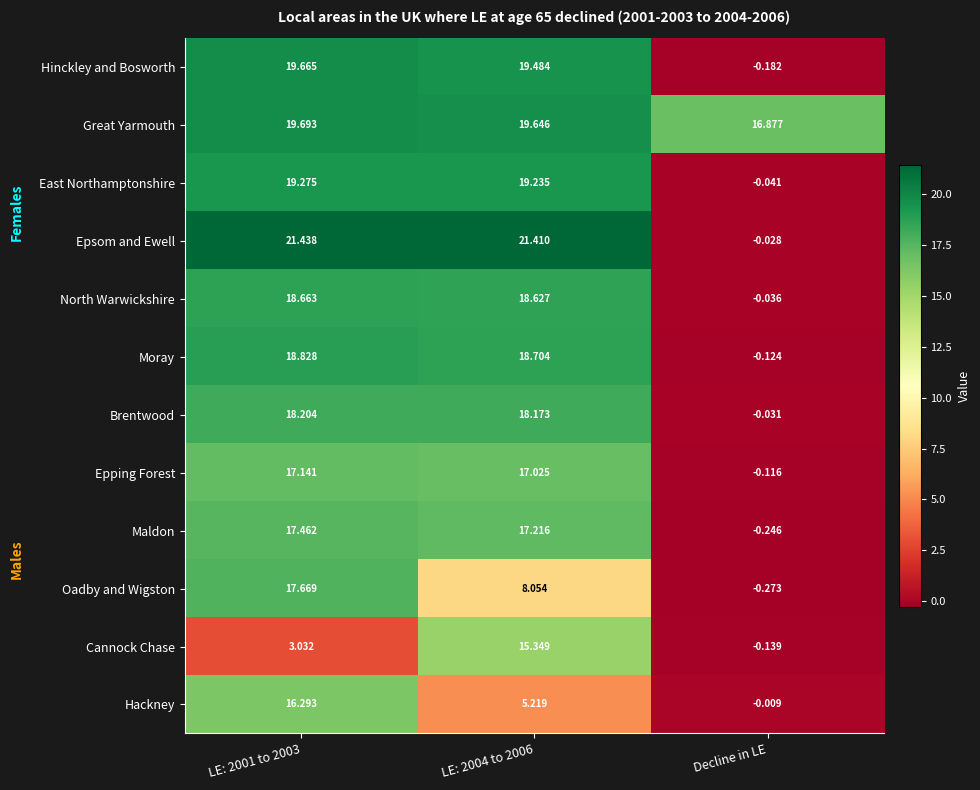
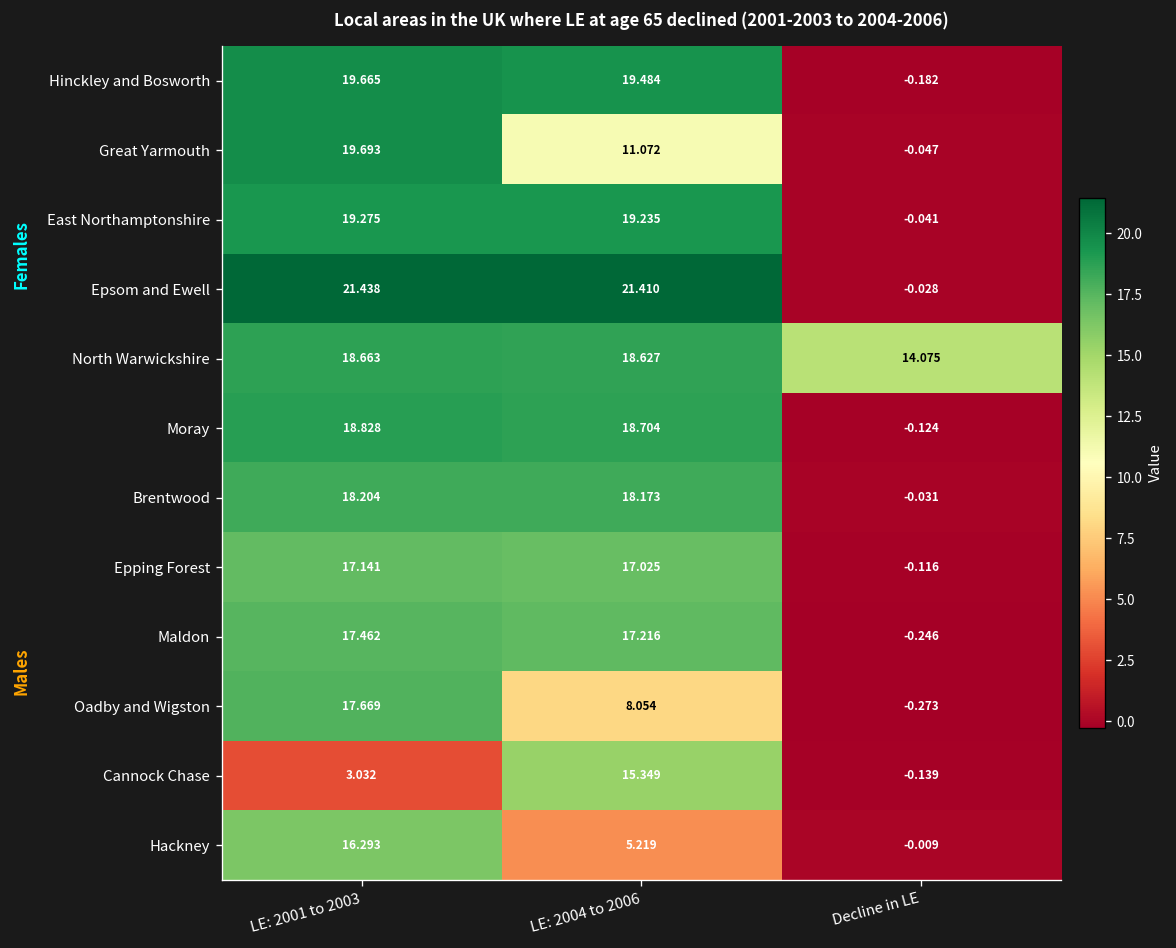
  {
    "Hinckley and Bosworth": {
      "LE: 2001 to 2003": 19.665,
      "LE: 2004 to 2006": 19.484,
      "Decline in LE": -0.182
    },
    "Great Yarmouth": {
      "LE: 2001 to 2003": 19.693,
-     "LE: 2004 to 2006": 19.646,
-     "Decline in LE": 16.877
+     "LE: 2004 to 2006": 11.072,
+     "Decline in LE": -0.047
    },
    "East Northamptonshire": {
      "LE: 2001 to 2003": 19.275,
      "LE: 2004 to 2006": 19.235,
      "Decline in LE": -0.041
    },
    "Epsom and Ewell": {
      "LE: 2001 to 2003": 21.438,
      "LE: 2004 to 2006": 21.410,
      "Decline in LE": -0.028
    },
    "North Warwickshire": {
      "LE: 2001 to 2003": 18.663,
      "LE: 2004 to 2006": 18.627,
-     "Decline in LE": -0.036
+     "Decline in LE": 14.075
    },
    "Moray": {
      "LE: 2001 to 2003": 18.828,
      "LE: 2004 to 2006": 18.704,
      "Decline in LE": -0.124
    },
    "Brentwood": {
      "LE: 2001 to 2003": 18.204,
      "LE: 2004 to 2006": 18.173,
      "Decline in LE": -0.031
    },
    "Epping Forest": {
      "LE: 2001 to 2003": 17.141,
      "LE: 2004 to 2006": 17.025,
      "Decline in LE": -0.116
    },
    "Maldon": {
      "LE: 2001 to 2003": 17.462,
      "LE: 2004 to 2006": 17.216,
      "Decline in LE": -0.246
    },
    "Oadby and Wigston": {
      "LE: 2001 to 2003": 17.669,
      "LE: 2004 to 2006": 8.054,
      "Decline in LE": -0.273
    },
    "Cannock Chase": {
      "LE: 2001 to 2003": 3.032,
      "LE: 2004 to 2006": 15.349,
      "Decline in LE": -0.139
    },
    "Hackney": {
      "LE: 2001 to 2003": 16.293,
      "LE: 2004 to 2006": 5.219,
      "Decline in LE": -0.009
    }
  }
